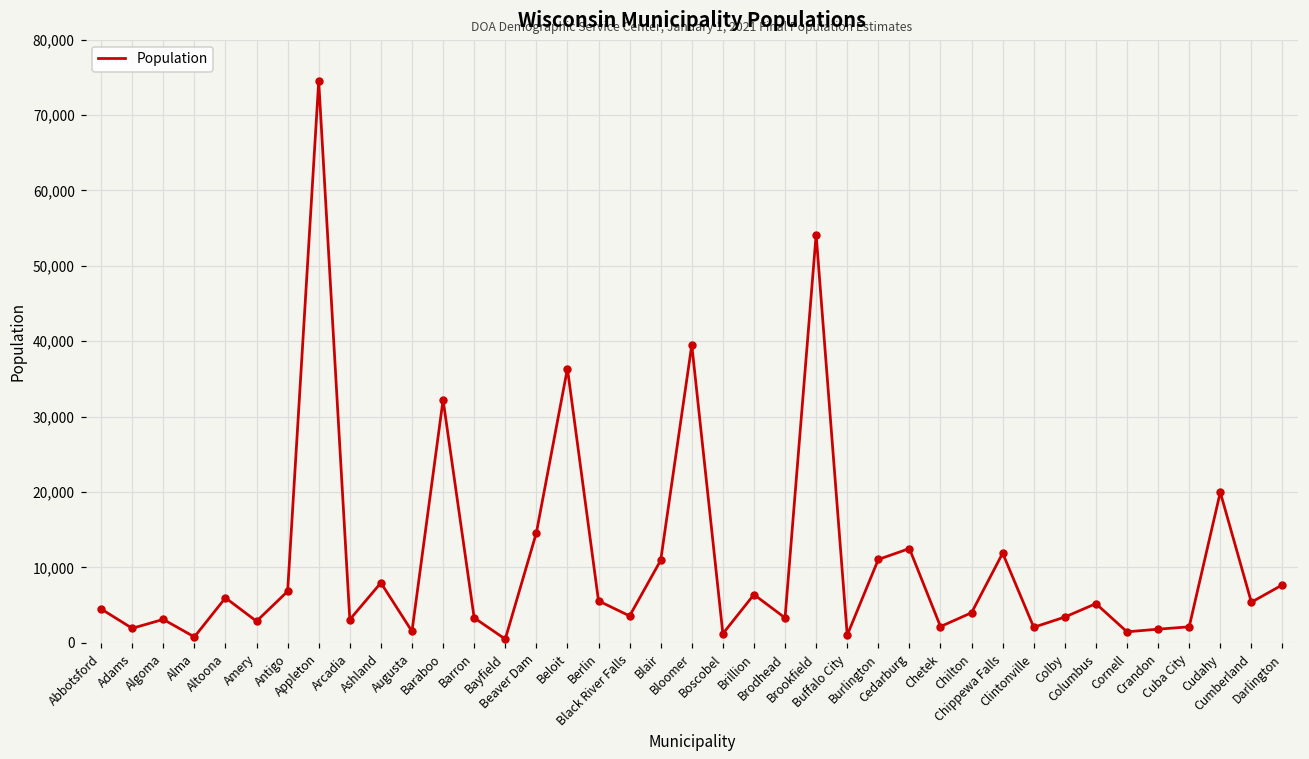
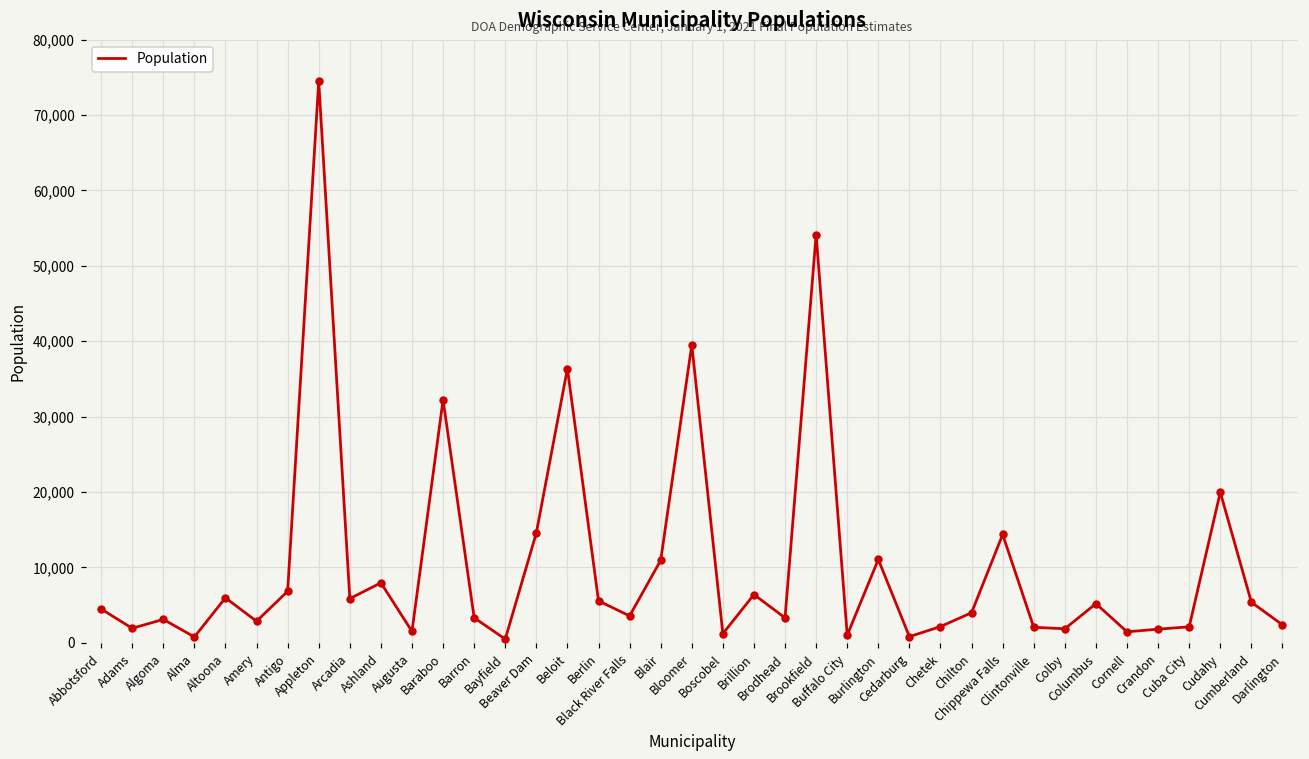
  {
    "Abbotsford": "4,000",
    "Adams": "2,000",
    "Algoma": "3,000",
    "Alma": "1,000",
    "Altoona": "6,000",
    "Amery": "3,000",
    "Antigo": "7,000",
    "Appleton": "74,000",
-   "Arcadia": "3,000",
+   "Arcadia": "6,000",
    "Ashland": "8,000",
    "Augusta": "2,000",
    "Baraboo": "32,000",
    "Barron": "3,000",
    "Bayfield": "0",
    "Beaver Dam": "15,000",
    "Beloit": "36,000",
    "Berlin": "6,000",
    "Black River Falls": "4,000",
    "Blair": "11,000",
    "Bloomer": "40,000",
    "Boscobel": "1,000",
    "Brillion": "6,000",
    "Brodhead": "3,000",
    "Brookfield": "54,000",
    "Buffalo City": "1,000",
    "Burlington": "11,000",
-   "Cedarburg": "13,000",
+   "Cedarburg": "1,000",
    "Chetek": "2,000",
    "Chilton": "4,000",
-   "Chippewa Falls": "12,000",
+   "Chippewa Falls": "14,000",
    "Clintonville": "2,000",
-   "Colby": "3,000",
+   "Colby": "2,000",
    "Columbus": "5,000",
    "Cornell": "1,000",
    "Crandon": "2,000",
    "Cuba City": "2,000",
    "Cudahy": "20,000",
    "Cumberland": "5,000",
-   "Darlington": "8,000"
+   "Darlington": "2,000"
  }
